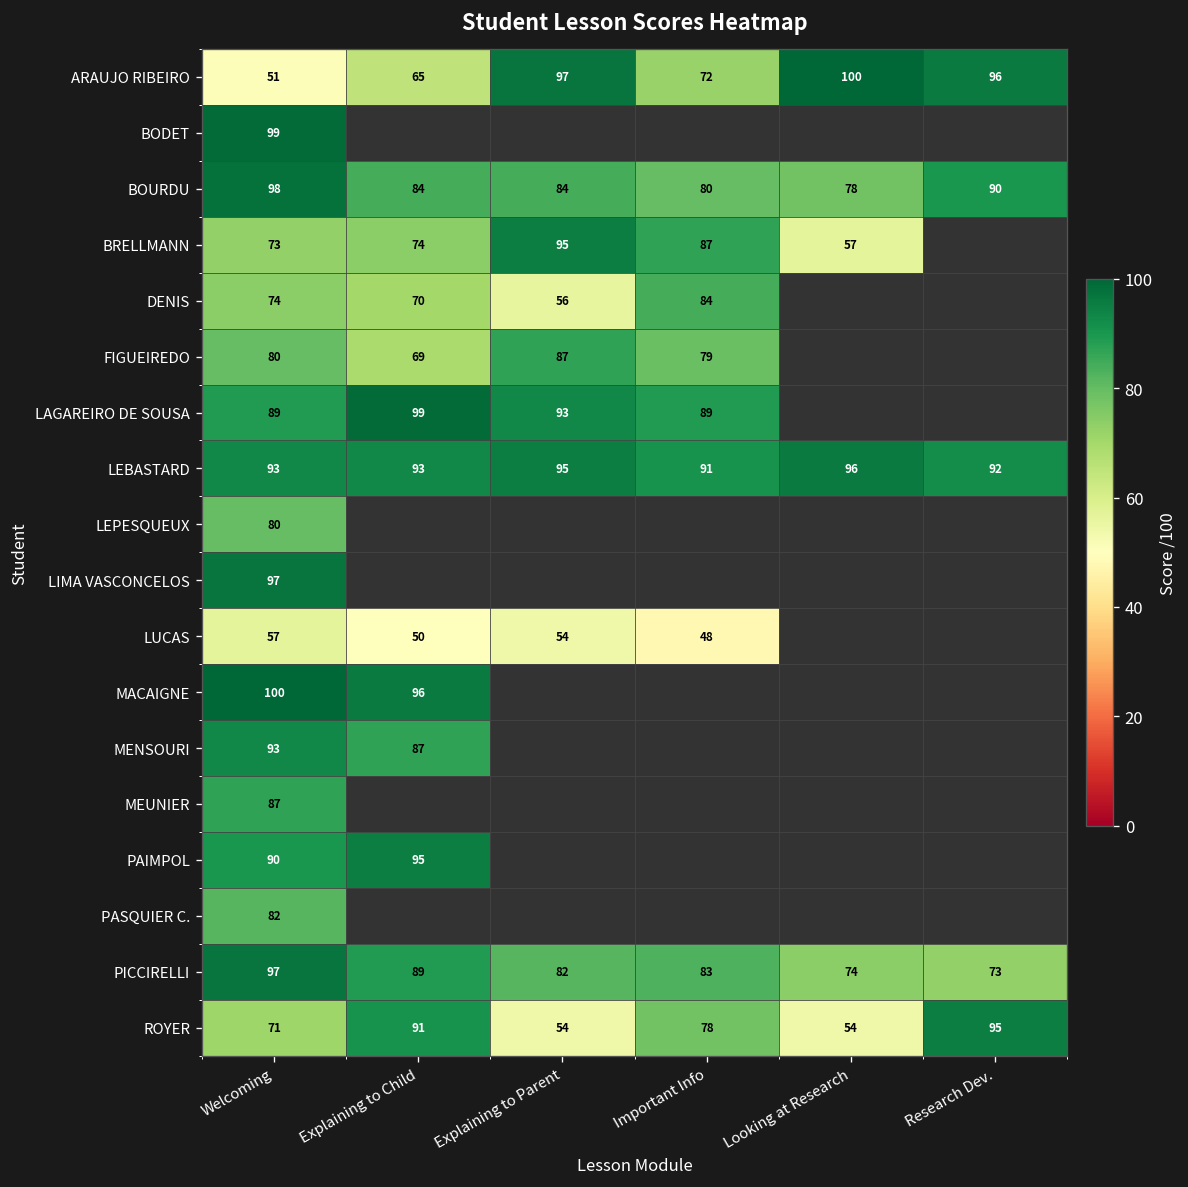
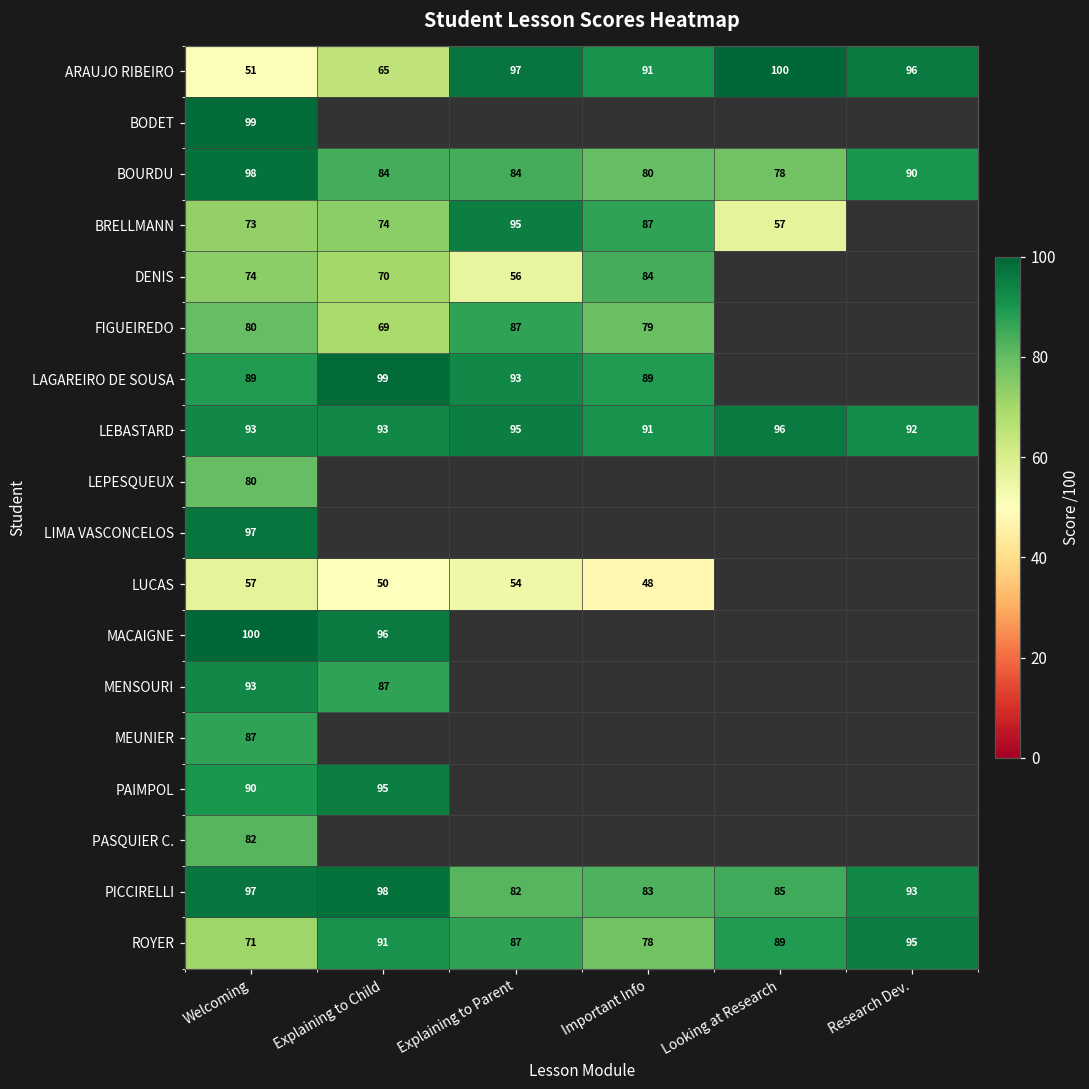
  {
    "ARAUJO RIBEIRO": {
      "Welcoming": 51,
      "Explaining to Child": 65,
      "Explaining to Parent": 97,
-     "Important Info": 72,
+     "Important Info": 91,
      "Looking at Research": 100,
      "Research Dev.": 96
    },
    "BODET": {
      "Welcoming": 99
    },
    "BOURDU": {
      "Welcoming": 98,
      "Explaining to Child": 84,
      "Explaining to Parent": 84,
      "Important Info": 80,
      "Looking at Research": 78,
      "Research Dev.": 90
    },
    "BRELLMANN": {
      "Welcoming": 73,
      "Explaining to Child": 74,
      "Explaining to Parent": 95,
      "Important Info": 87,
      "Looking at Research": 57
    },
    "DENIS": {
      "Welcoming": 74,
      "Explaining to Child": 70,
      "Explaining to Parent": 56,
      "Important Info": 84
    },
    "FIGUEIREDO": {
      "Welcoming": 80,
      "Explaining to Child": 69,
      "Explaining to Parent": 87,
      "Important Info": 79
    },
    "LAGAREIRO DE SOUSA": {
      "Welcoming": 89,
      "Explaining to Child": 99,
      "Explaining to Parent": 93,
      "Important Info": 89
    },
    "LEBASTARD": {
      "Welcoming": 93,
      "Explaining to Child": 93,
      "Explaining to Parent": 95,
      "Important Info": 91,
      "Looking at Research": 96,
      "Research Dev.": 92
    },
    "LEPESQUEUX": {
      "Welcoming": 80
    },
    "LIMA VASCONCELOS": {
      "Welcoming": 97
    },
    "LUCAS": {
      "Welcoming": 57,
      "Explaining to Child": 50,
      "Explaining to Parent": 54,
      "Important Info": 48
    },
    "MACAIGNE": {
      "Welcoming": 100,
      "Explaining to Child": 96
    },
    "MENSOURI": {
      "Welcoming": 93,
      "Explaining to Child": 87
    },
    "MEUNIER": {
      "Welcoming": 87
    },
    "PAIMPOL": {
      "Welcoming": 90,
      "Explaining to Child": 95
    },
    "PASQUIER C.": {
      "Welcoming": 82
    },
    "PICCIRELLI": {
      "Welcoming": 97,
-     "Explaining to Child": 89,
+     "Explaining to Child": 98,
      "Explaining to Parent": 82,
      "Important Info": 83,
-     "Looking at Research": 74,
-     "Research Dev.": 73
+     "Looking at Research": 85,
+     "Research Dev.": 93
    },
    "ROYER": {
      "Welcoming": 71,
      "Explaining to Child": 91,
-     "Explaining to Parent": 54,
+     "Explaining to Parent": 87,
      "Important Info": 78,
-     "Looking at Research": 54,
+     "Looking at Research": 89,
      "Research Dev.": 95
    }
  }
